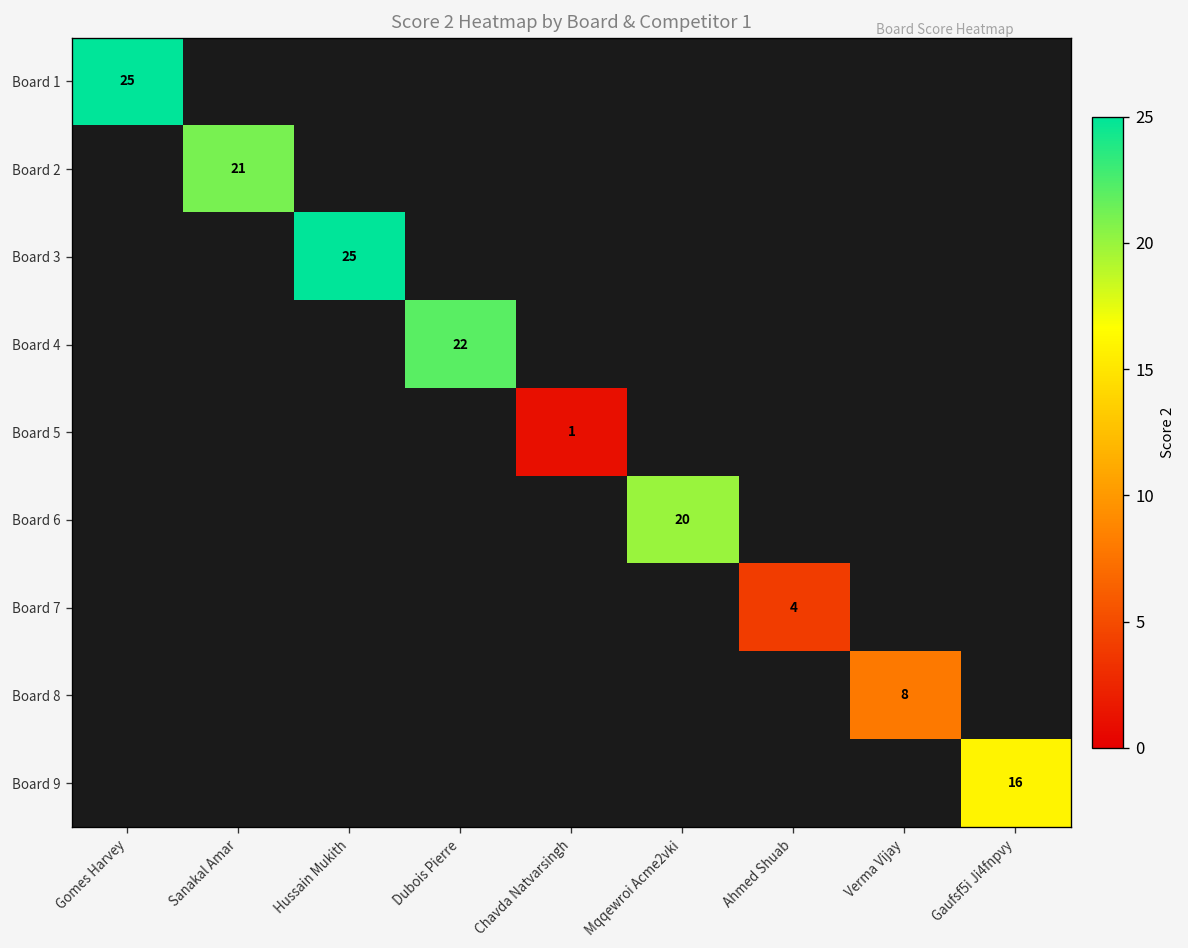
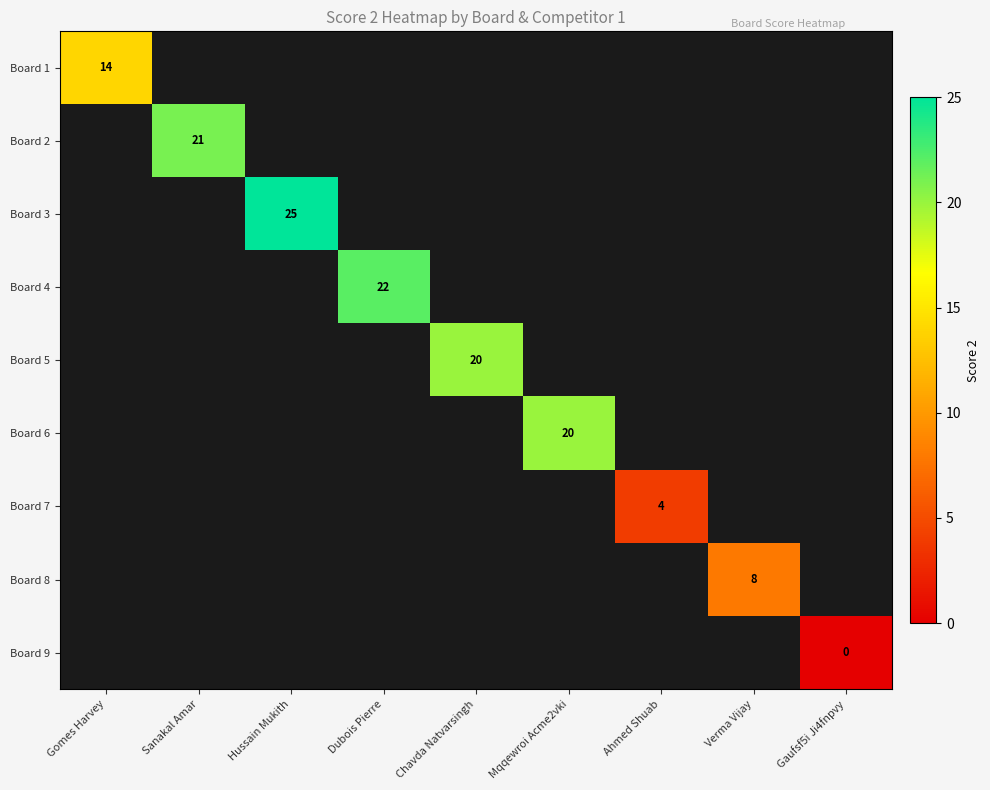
  {
    "Board 1": {
-     "Gomes Harvey": 25
+     "Gomes Harvey": 14
    },
    "Board 2": {
      "Sanakal Amar": 21
    },
    "Board 3": {
      "Hussain Mukith": 25
    },
    "Board 4": {
      "Dubois Pierre": 22
    },
    "Board 5": {
-     "Chavda Natvarsingh": 1
+     "Chavda Natvarsingh": 20
    },
    "Board 6": {
      "Mqqewroi Acme2vki": 20
    },
    "Board 7": {
      "Ahmed Shuab": 4
    },
    "Board 8": {
      "Verma Vijay": 8
    },
    "Board 9": {
-     "Gaufsf5i Ji4fnpvy": 16
+     "Gaufsf5i Ji4fnpvy": 0
    }
  }
